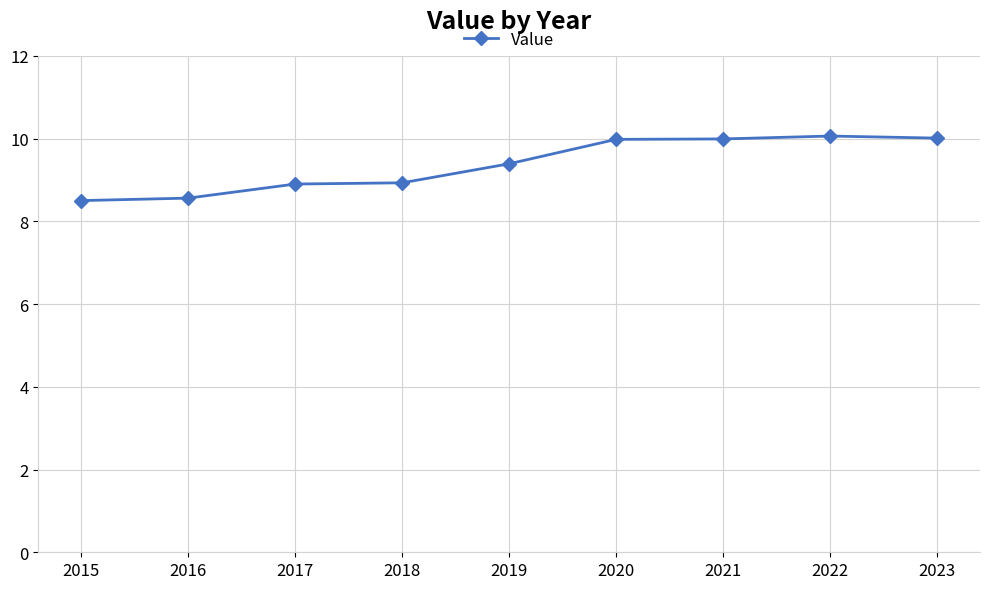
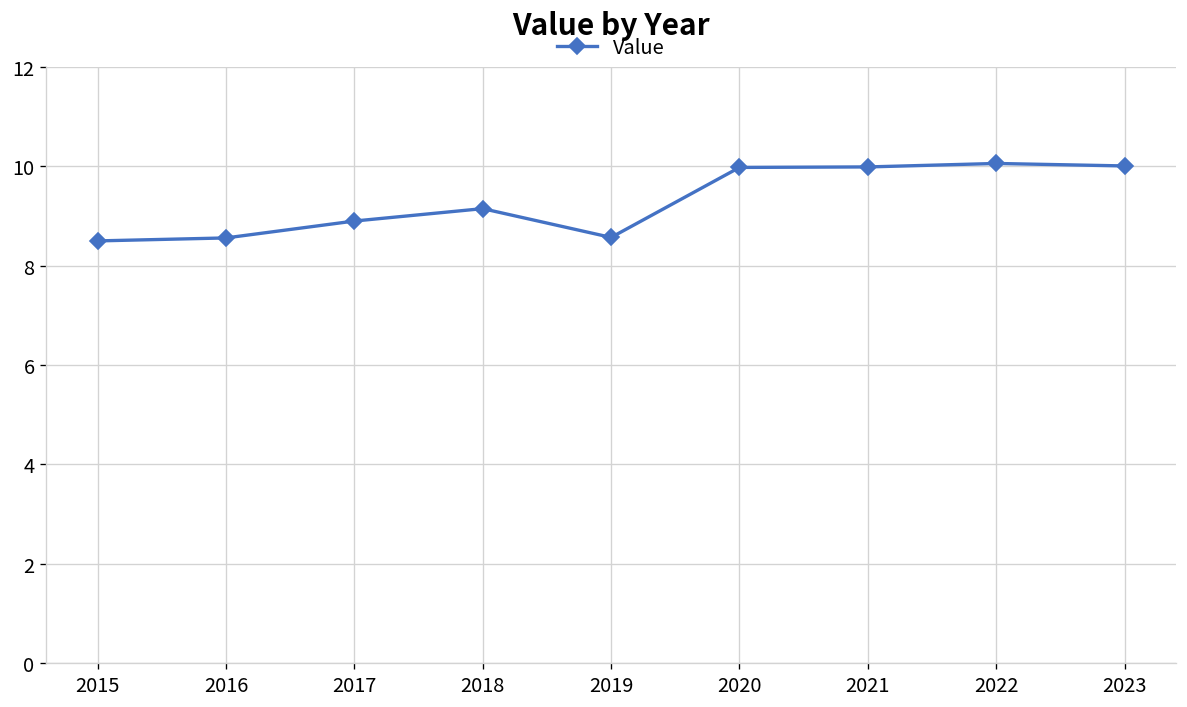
  {
    "2015": 8.5,
    "2016": 8.6,
    "2017": 8.9,
-   "2018": 8.9,
-   "2019": 9.4,
+   "2018": 9.2,
+   "2019": 8.6,
    "2020": 10.0,
    "2021": 10.0,
    "2022": 10.1,
    "2023": 10.0
  }
